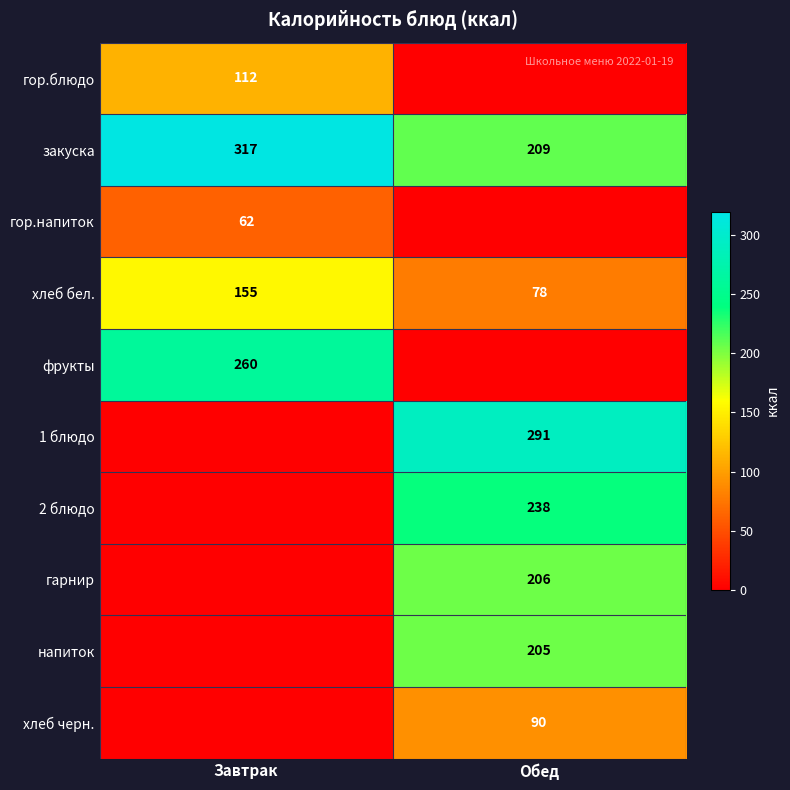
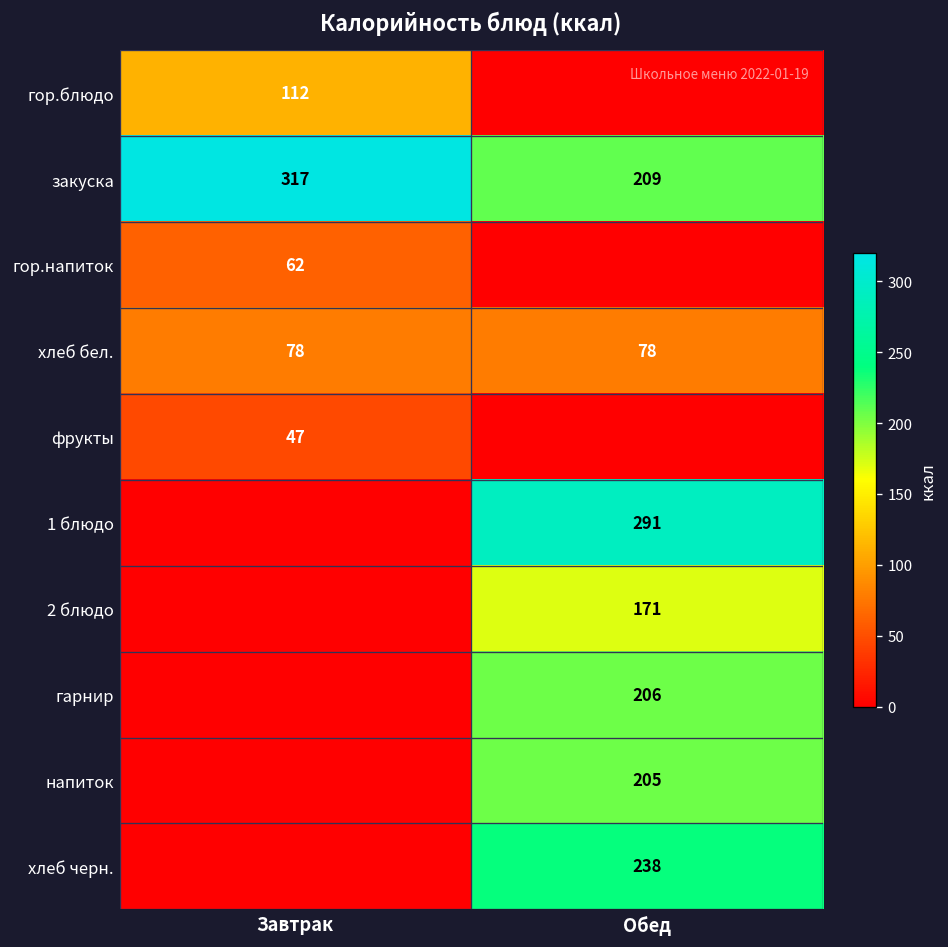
  {
    "гор.блюдо": {
      "Завтрак": 112
    },
    "закуска": {
      "Завтрак": 317,
      "Обед": 209
    },
    "гор.напиток": {
      "Завтрак": 62
    },
    "хлеб бел.": {
-     "Завтрак": 155,
+     "Завтрак": 78,
      "Обед": 78
    },
    "фрукты": {
-     "Завтрак": 260
+     "Завтрак": 47
    },
    "1 блюдо": {
      "Обед": 291
    },
    "2 блюдо": {
-     "Обед": 238
+     "Обед": 171
    },
    "гарнир": {
      "Обед": 206
    },
    "напиток": {
      "Обед": 205
    },
    "хлеб черн.": {
-     "Обед": 90
+     "Обед": 238
    }
  }
